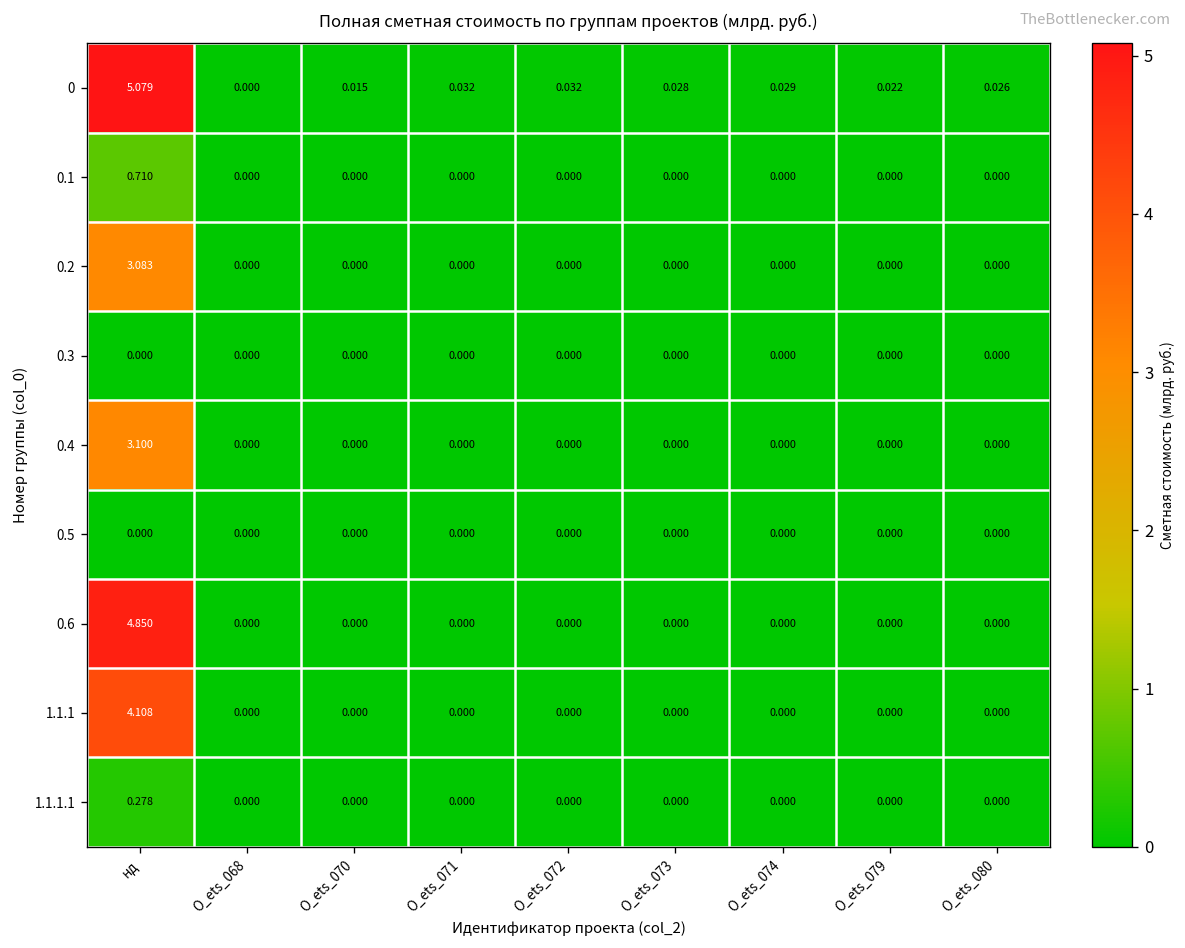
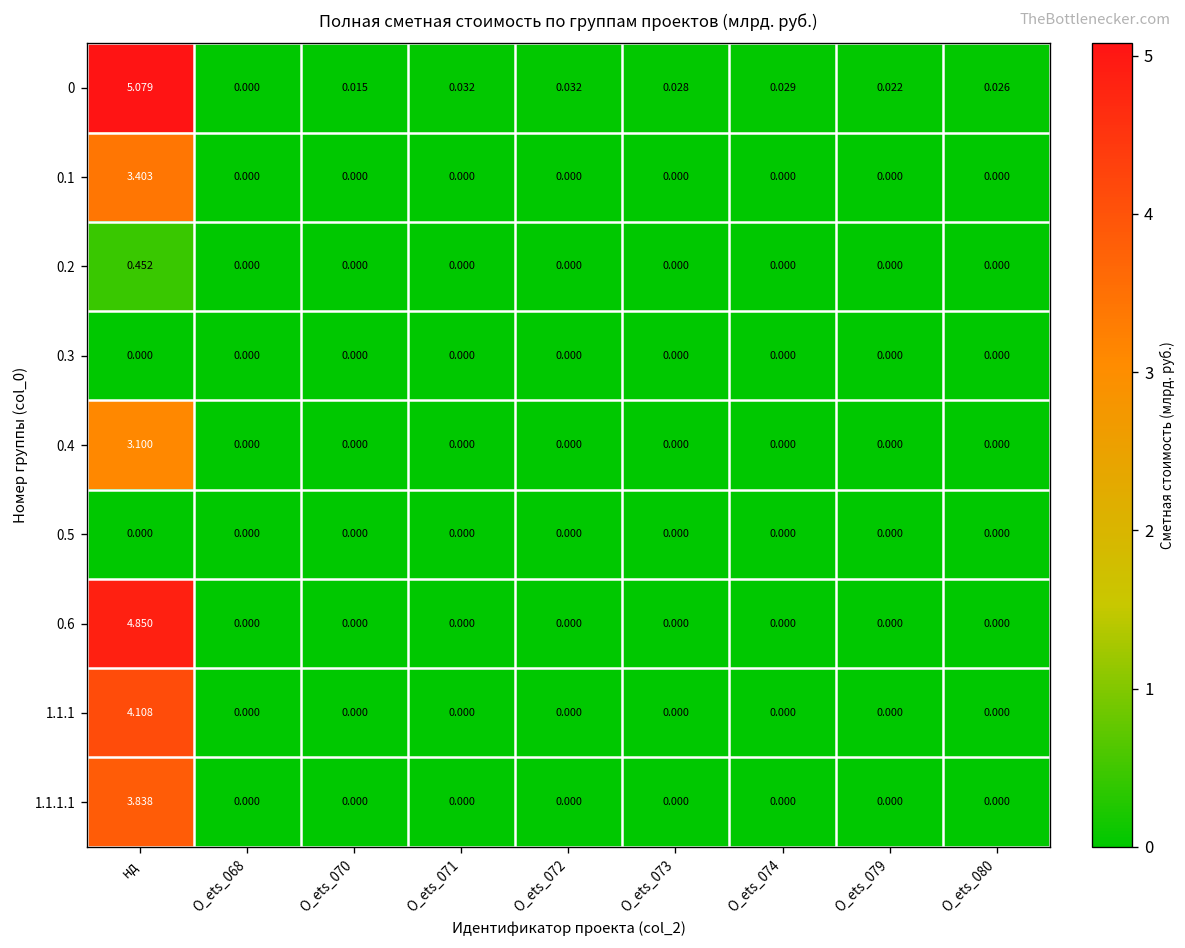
  {
    "0": {
      "нд": 5.079,
      "О_ets_068": 0.000,
      "О_ets_070": 0.015,
      "О_ets_071": 0.032,
      "О_ets_072": 0.032,
      "О_ets_073": 0.028,
      "О_ets_074": 0.029,
      "О_ets_079": 0.022,
      "О_ets_080": 0.026
    },
    "0.1": {
-     "нд": 0.710,
+     "нд": 3.403,
      "О_ets_068": 0.000,
      "О_ets_070": 0.000,
      "О_ets_071": 0.000,
      "О_ets_072": 0.000,
      "О_ets_073": 0.000,
      "О_ets_074": 0.000,
      "О_ets_079": 0.000,
      "О_ets_080": 0.000
    },
    "0.2": {
-     "нд": 3.083,
+     "нд": 0.452,
      "О_ets_068": 0.000,
      "О_ets_070": 0.000,
      "О_ets_071": 0.000,
      "О_ets_072": 0.000,
      "О_ets_073": 0.000,
      "О_ets_074": 0.000,
      "О_ets_079": 0.000,
      "О_ets_080": 0.000
    },
    "0.3": {
      "нд": 0.000,
      "О_ets_068": 0.000,
      "О_ets_070": 0.000,
      "О_ets_071": 0.000,
      "О_ets_072": 0.000,
      "О_ets_073": 0.000,
      "О_ets_074": 0.000,
      "О_ets_079": 0.000,
      "О_ets_080": 0.000
    },
    "0.4": {
      "нд": 3.100,
      "О_ets_068": 0.000,
      "О_ets_070": 0.000,
      "О_ets_071": 0.000,
      "О_ets_072": 0.000,
      "О_ets_073": 0.000,
      "О_ets_074": 0.000,
      "О_ets_079": 0.000,
      "О_ets_080": 0.000
    },
    "0.5": {
      "нд": 0.000,
      "О_ets_068": 0.000,
      "О_ets_070": 0.000,
      "О_ets_071": 0.000,
      "О_ets_072": 0.000,
      "О_ets_073": 0.000,
      "О_ets_074": 0.000,
      "О_ets_079": 0.000,
      "О_ets_080": 0.000
    },
    "0.6": {
      "нд": 4.850,
      "О_ets_068": 0.000,
      "О_ets_070": 0.000,
      "О_ets_071": 0.000,
      "О_ets_072": 0.000,
      "О_ets_073": 0.000,
      "О_ets_074": 0.000,
      "О_ets_079": 0.000,
      "О_ets_080": 0.000
    },
    "1.1.1": {
      "нд": 4.108,
      "О_ets_068": 0.000,
      "О_ets_070": 0.000,
      "О_ets_071": 0.000,
      "О_ets_072": 0.000,
      "О_ets_073": 0.000,
      "О_ets_074": 0.000,
      "О_ets_079": 0.000,
      "О_ets_080": 0.000
    },
    "1.1.1.1": {
-     "нд": 0.278,
+     "нд": 3.838,
      "О_ets_068": 0.000,
      "О_ets_070": 0.000,
      "О_ets_071": 0.000,
      "О_ets_072": 0.000,
      "О_ets_073": 0.000,
      "О_ets_074": 0.000,
      "О_ets_079": 0.000,
      "О_ets_080": 0.000
    }
  }
